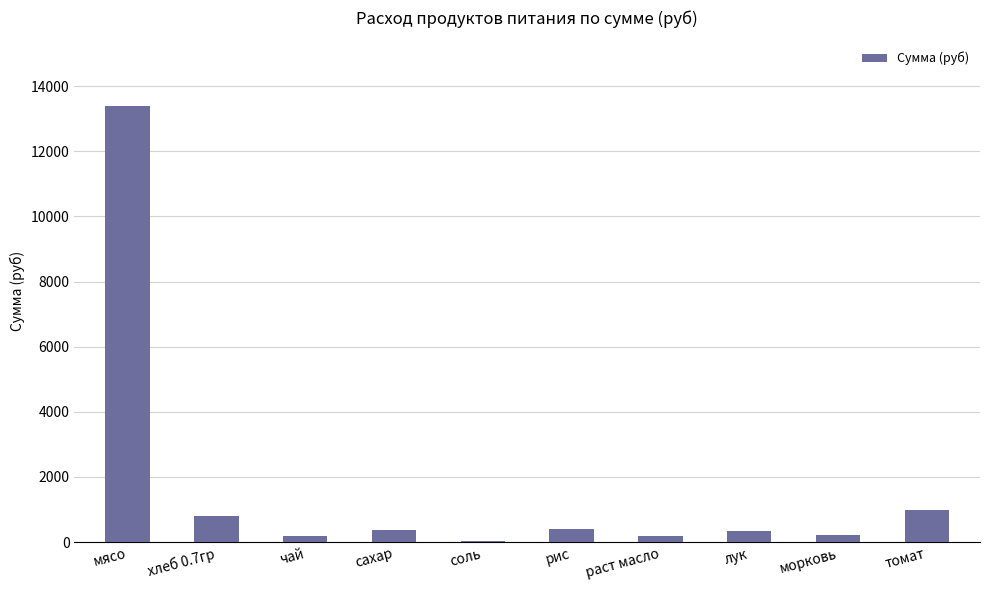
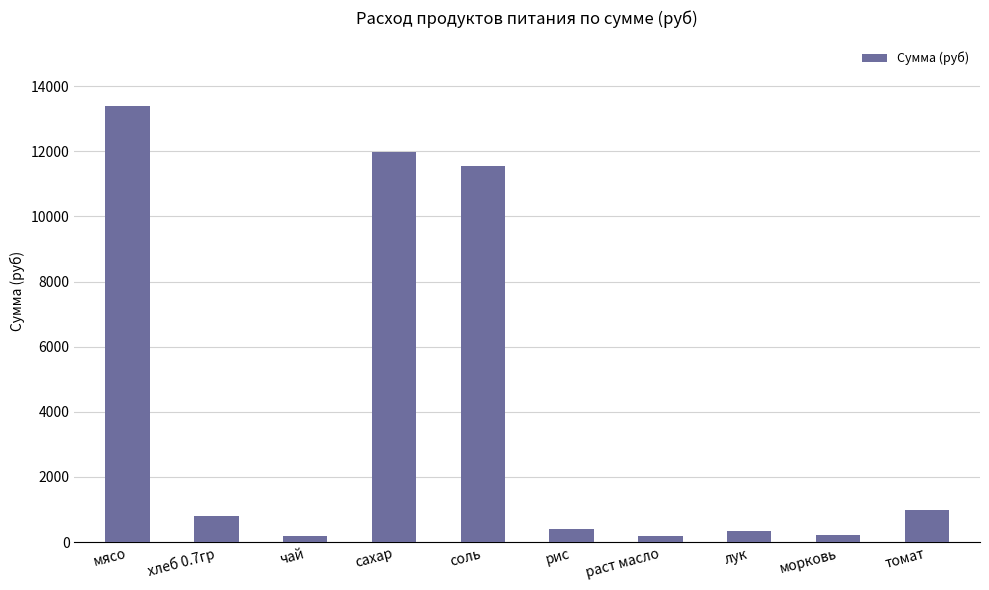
  {
    "мясо": 13400,
    "хлеб 0.7гр": 800,
    "чай": 200,
-   "сахар": 400,
-   "соль": 0,
+   "сахар": 12000,
+   "соль": 11600,
    "рис": 400,
    "раст масло": 200,
    "лук": 300,
    "морковь": 200,
    "томат": 1000
  }
